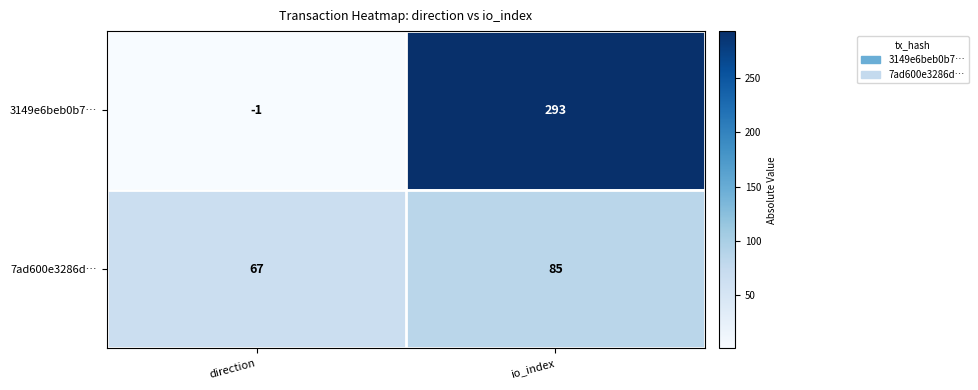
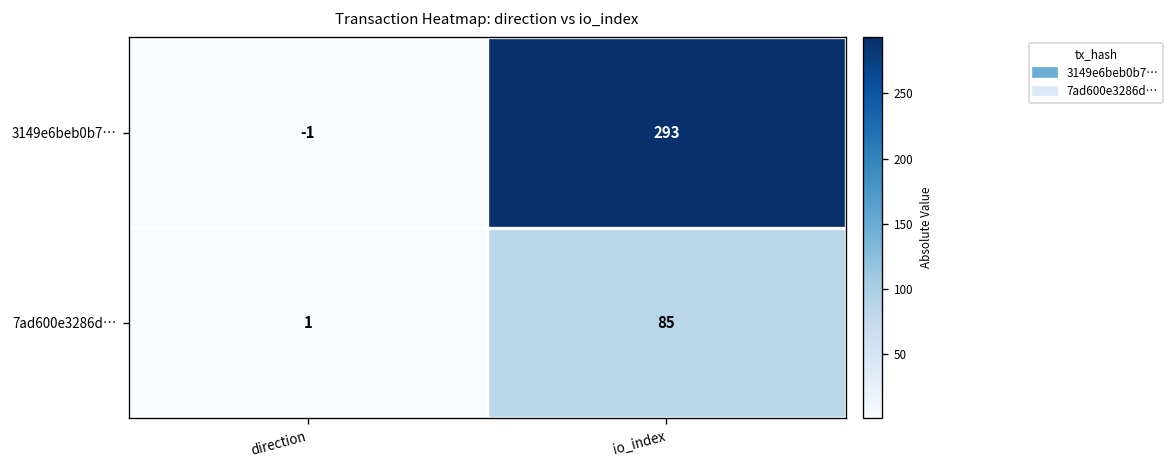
  {
    "3149e6beb0b7…": {
      "direction": -1,
      "io_index": 293
    },
    "7ad600e3286d…": {
-     "direction": 67,
+     "direction": 1,
      "io_index": 85
    }
  }
